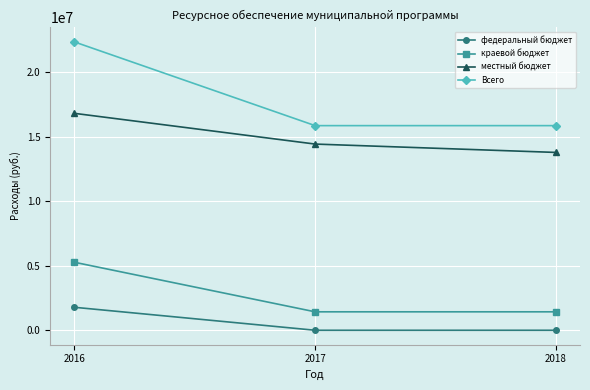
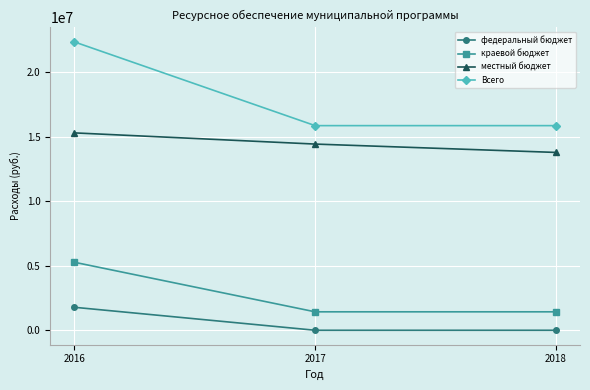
  {
    "местный бюджет": {
-     "2016": 16800000,
+     "2016": 15300000,
      "2017": 14400000,
      "2018": 13800000
    }
  }
